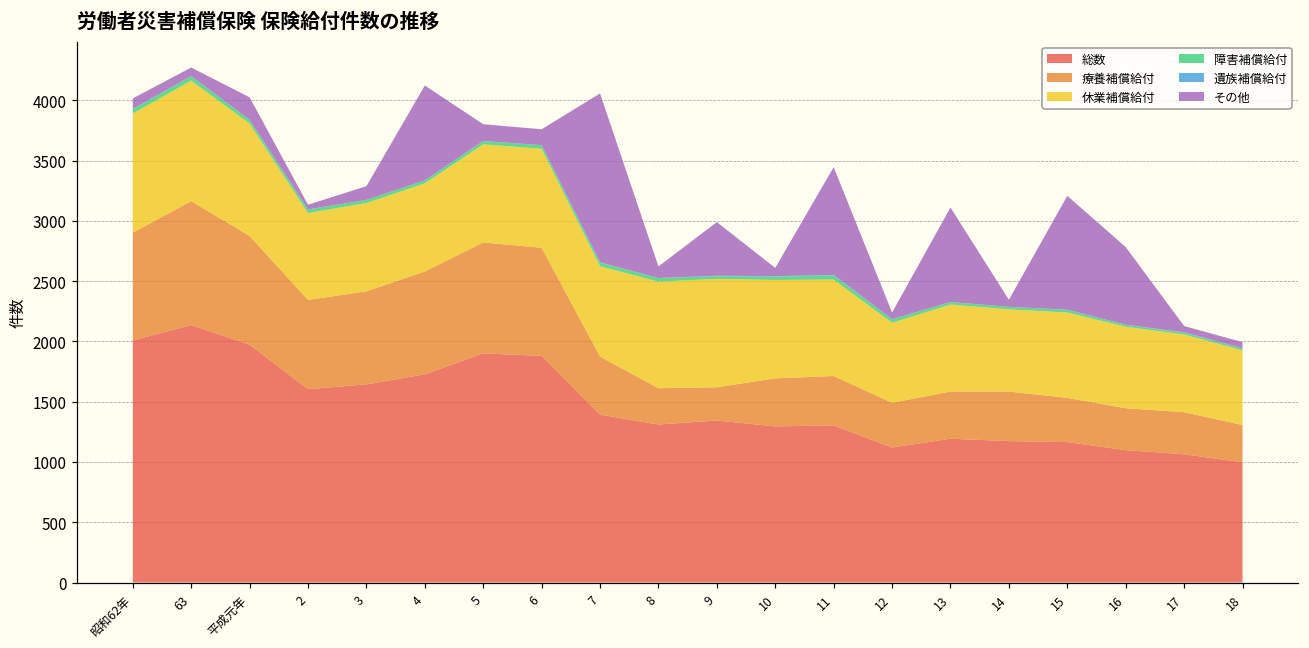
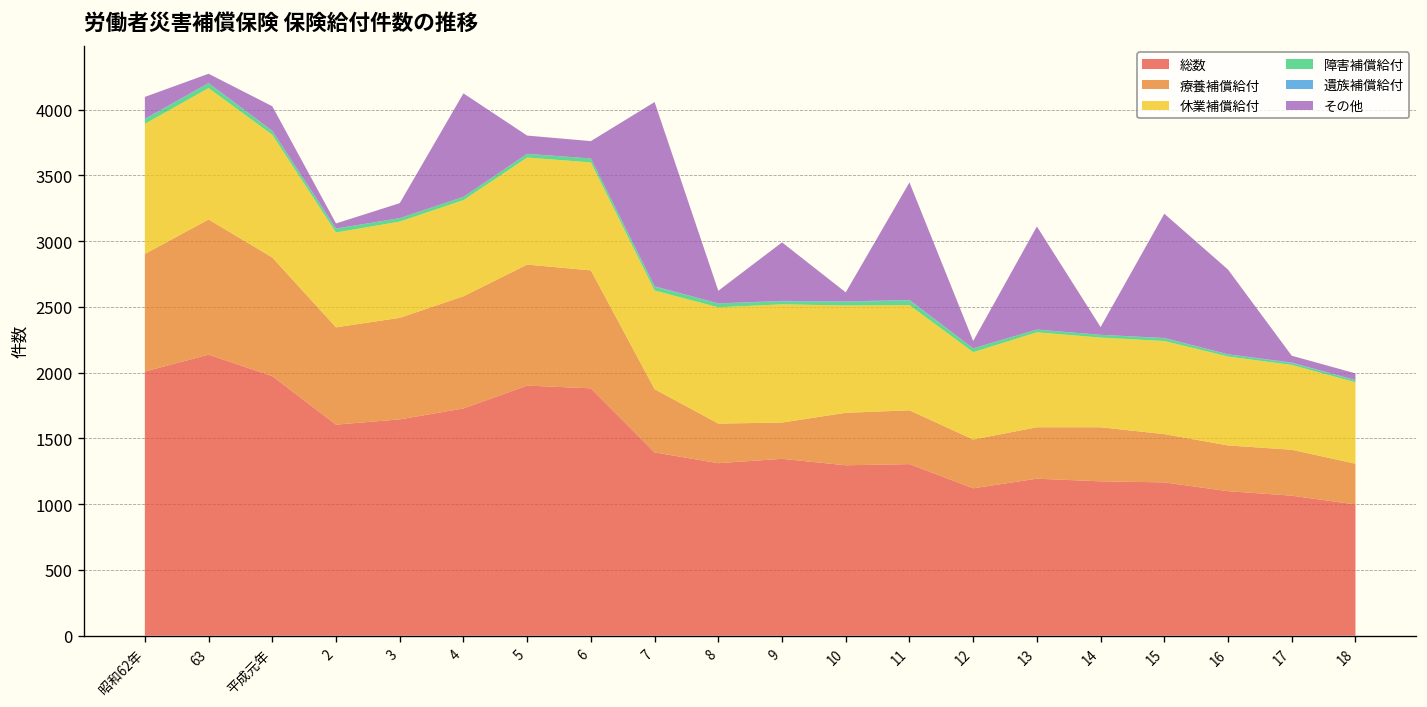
  {
    "休業補償給付": {
      "昭和62年": 990,
      "63": 1000,
      "平成元年": 930,
      "2": 720,
      "3": 730,
      "4": 730,
      "5": 810,
      "6": 820,
      "7": 750,
      "8": 880,
      "10": 820,
      "11": 800,
      "12": 660
    },
    "その他": {
-     "昭和62年": 90,
+     "昭和62年": 170,
      "63": 70,
      "平成元年": 190,
      "2": 40,
      "3": 110,
      "4": 790,
      "5": 140,
      "6": 130,
      "7": 1400,
      "8": 100,
      "9": 450,
      "10": 70,
      "11": 890,
      "12": 60,
      "13": 780,
      "14": 60,
      "15": 950,
      "16": 640,
      "17": 50,
      "18": 50
    }
  }
